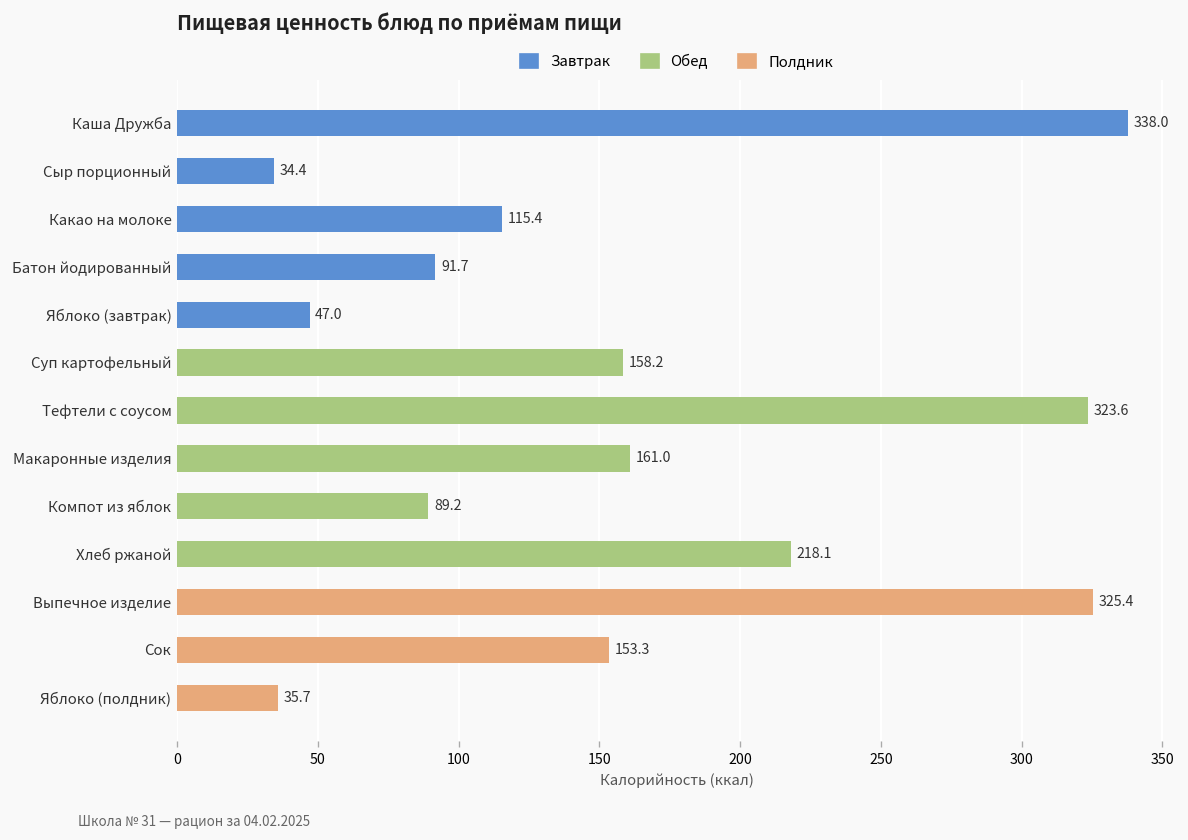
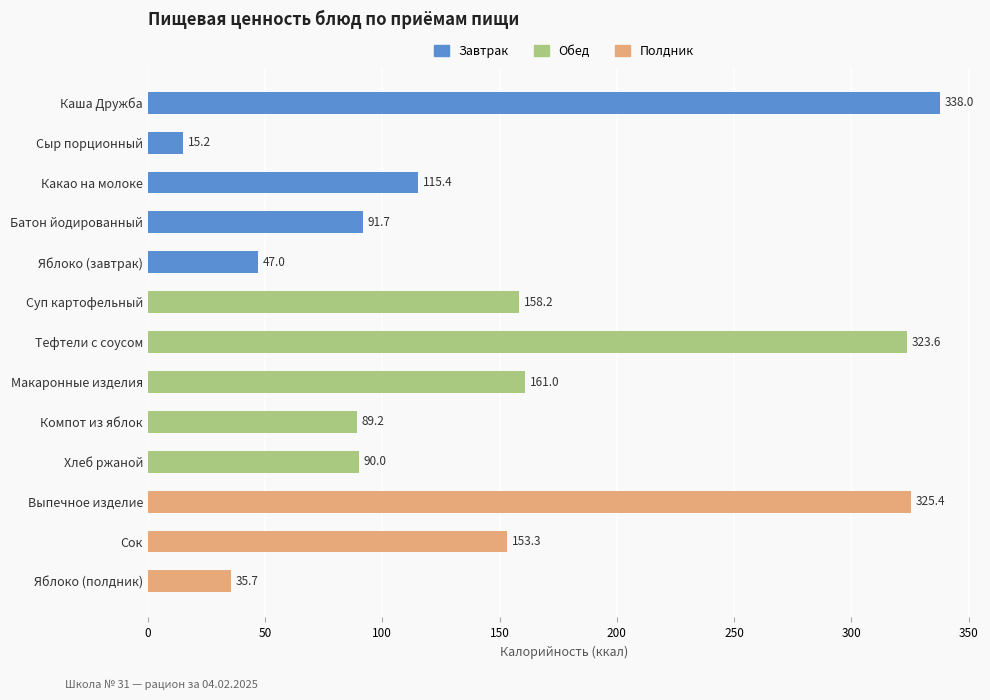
  {
    "Каша Дружба": 338.0,
-   "Сыр порционный": 34.4,
+   "Сыр порционный": 15.2,
    "Какао на молоке": 115.4,
    "Батон йодированный": 91.7,
    "Яблоко (завтрак)": 47.0,
    "Суп картофельный": 158.2,
    "Тефтели с соусом": 323.6,
    "Макаронные изделия": 161.0,
    "Компот из яблок": 89.2,
-   "Хлеб ржаной": 218.1,
+   "Хлеб ржаной": 90.0,
    "Выпечное изделие": 325.4,
    "Сок": 153.3,
    "Яблоко (полдник)": 35.7
  }
